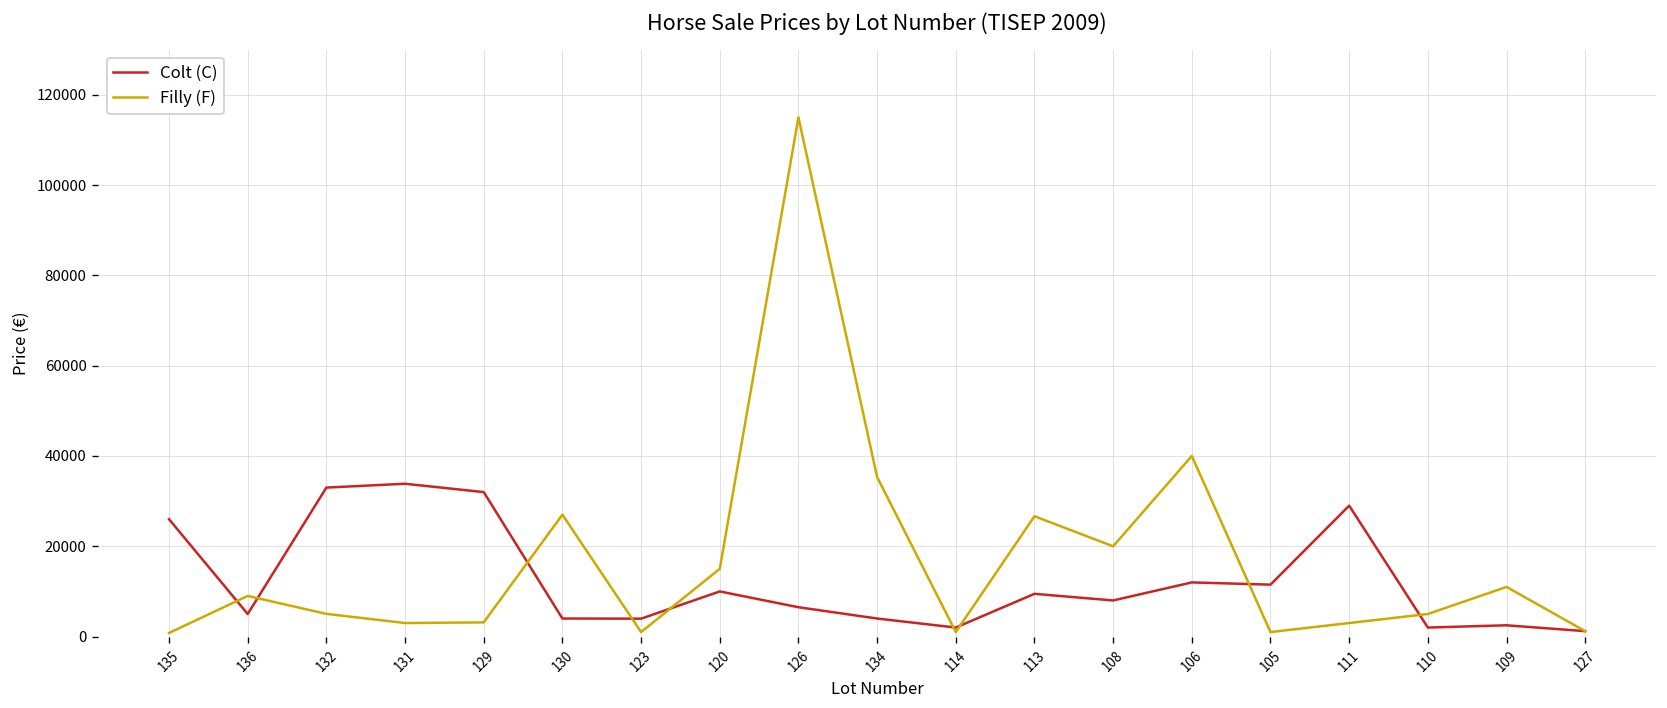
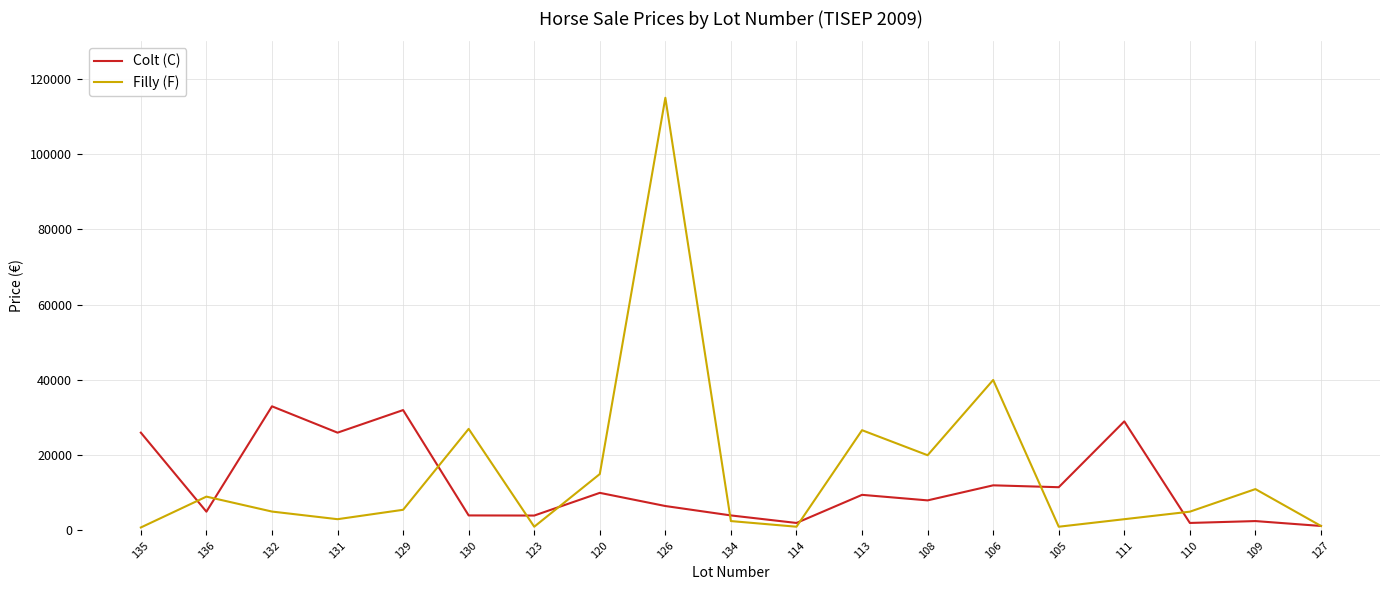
  {
    "Colt (C)": {
      "135": 26000,
      "136": 5000,
      "132": 33000,
-     "131": 34000,
+     "131": 26000,
      "129": 32000,
      "130": 4000,
      "123": 4000,
      "120": 10000,
      "126": 7000,
      "134": 4000,
      "114": 2000,
      "113": 9000,
      "108": 8000,
      "106": 12000,
      "105": 12000,
      "111": 29000,
      "110": 2000,
      "109": 3000
    },
    "Filly (F)": {
      "135": 1000,
      "136": 9000,
      "132": 5000,
      "131": 3000,
-     "129": 3000,
+     "129": 6000,
      "130": 27000,
      "123": 1000,
      "120": 15000,
      "126": 115000,
-     "134": 35000,
+     "134": 3000,
      "114": 1000,
      "113": 27000,
      "108": 20000,
      "106": 40000,
      "105": 1000,
      "111": 3000,
      "110": 5000,
      "109": 11000
    }
  }
